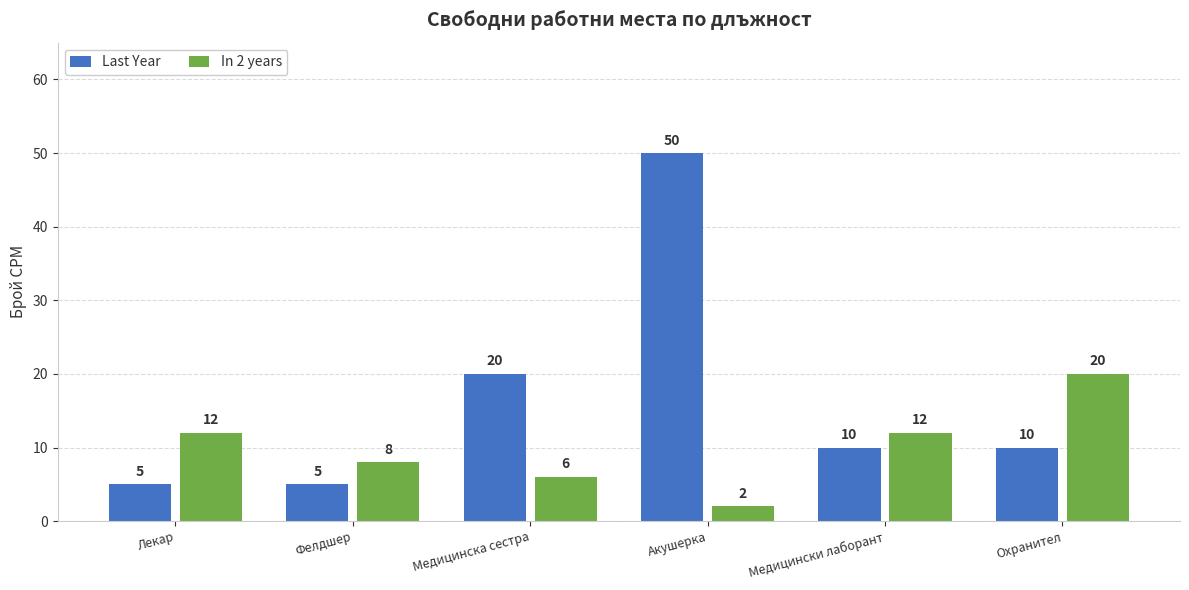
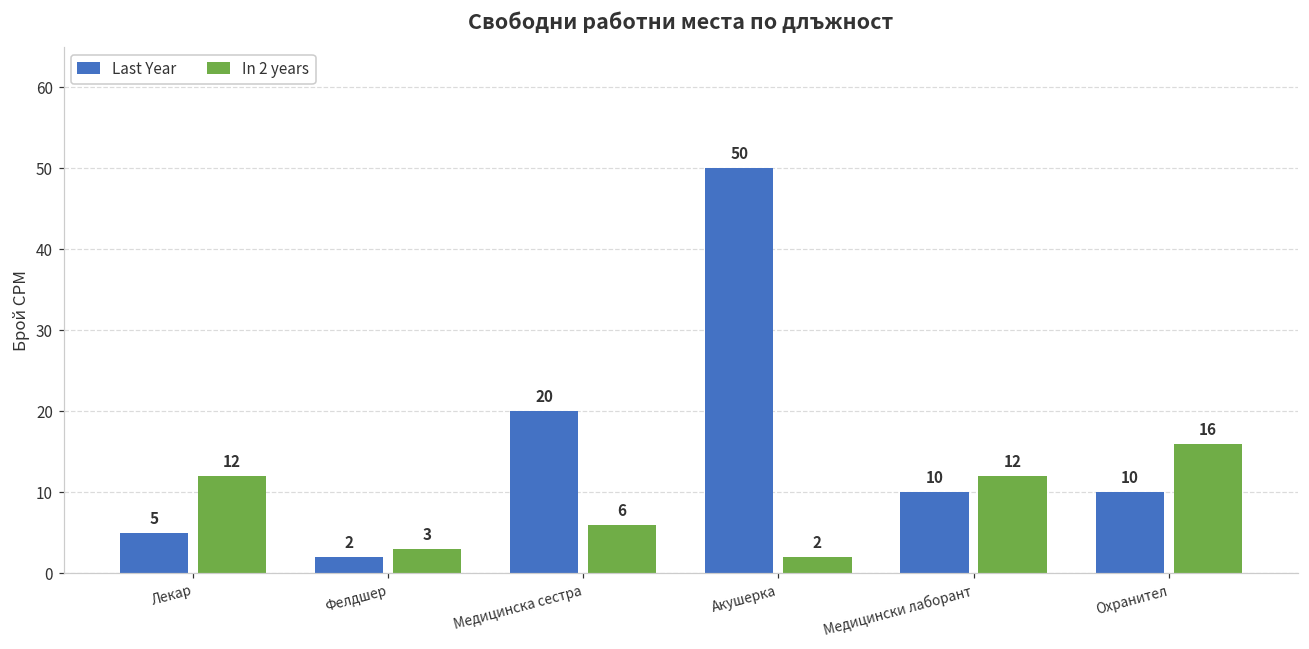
  {
    "Last Year": {
      "Лекар": 5,
-     "Фелдшер": 5,
+     "Фелдшер": 2,
      "Медицинска сестра": 20,
      "Акушерка": 50,
      "Медицински лаборант": 10,
      "Охранител": 10
    },
    "In 2 years": {
      "Лекар": 12,
-     "Фелдшер": 8,
+     "Фелдшер": 3,
      "Медицинска сестра": 6,
      "Акушерка": 2,
      "Медицински лаборант": 12,
-     "Охранител": 20
+     "Охранител": 16
    }
  }
